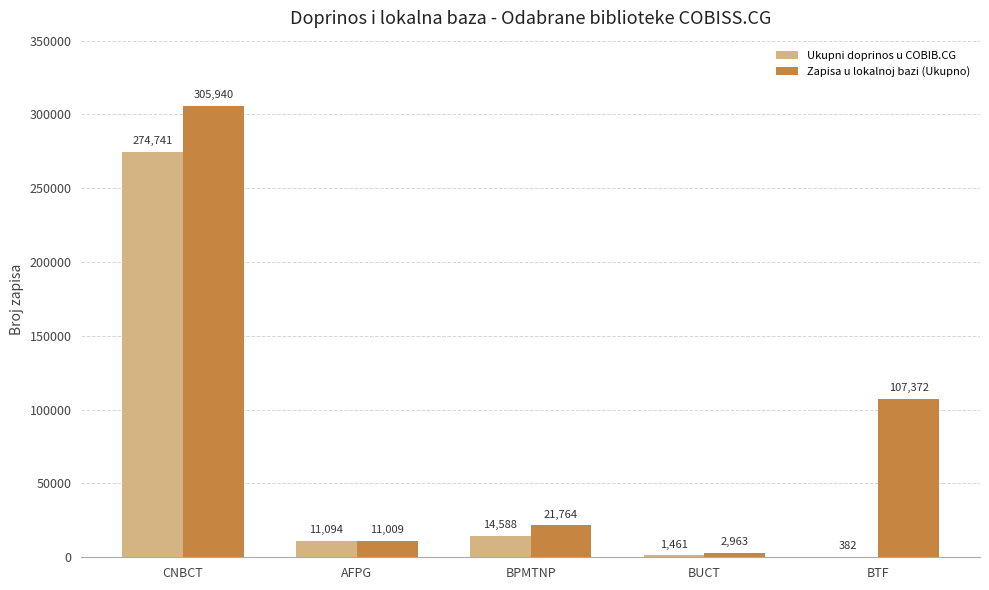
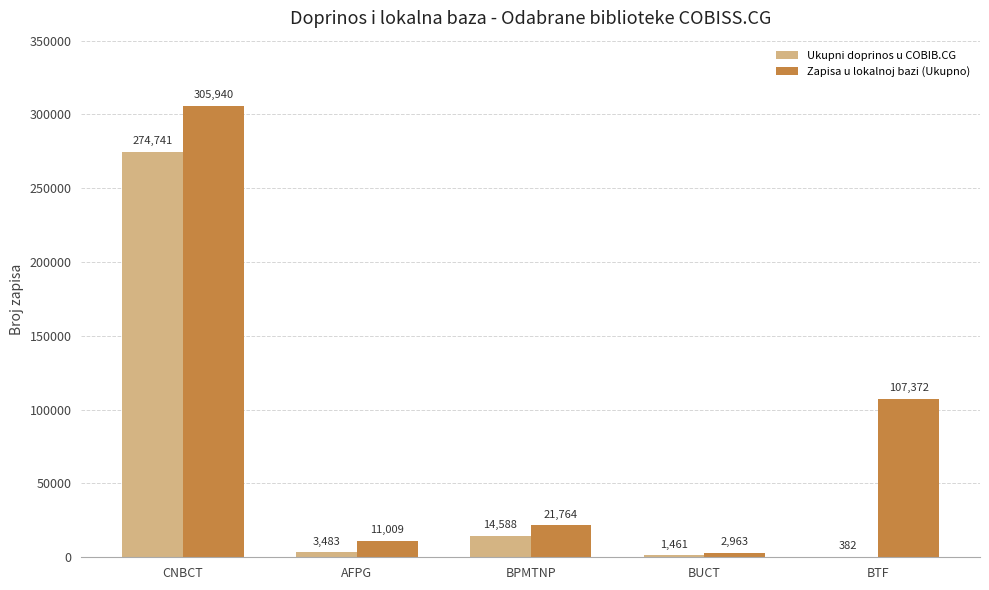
  {
    "Ukupni doprinos u COBIB.CG": {
      "CNBCT": "274,741",
-     "AFPG": "11,094",
+     "AFPG": "3,483",
      "BPMTNP": "14,588",
      "BUCT": "1,461",
      "BTF": "382"
    },
    "Zapisa u lokalnoj bazi (Ukupno)": {
      "CNBCT": "305,940",
      "AFPG": "11,009",
      "BPMTNP": "21,764",
      "BUCT": "2,963",
      "BTF": "107,372"
    }
  }
